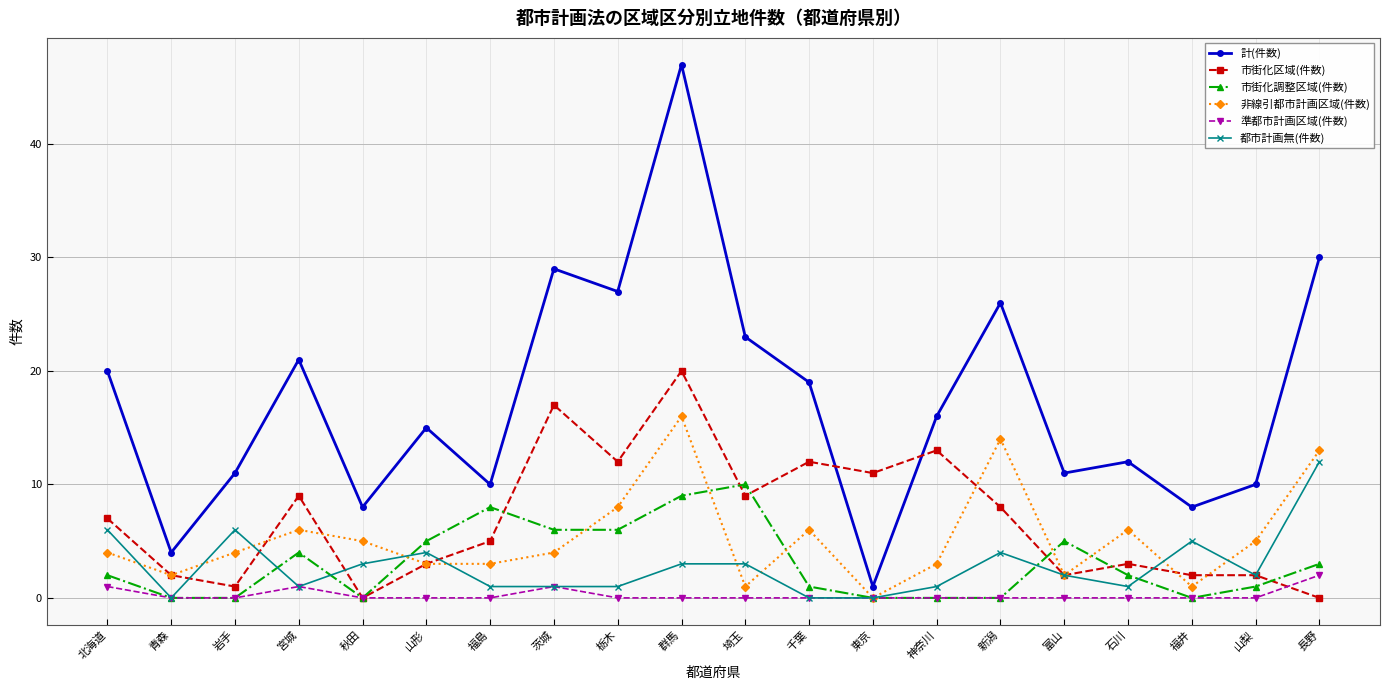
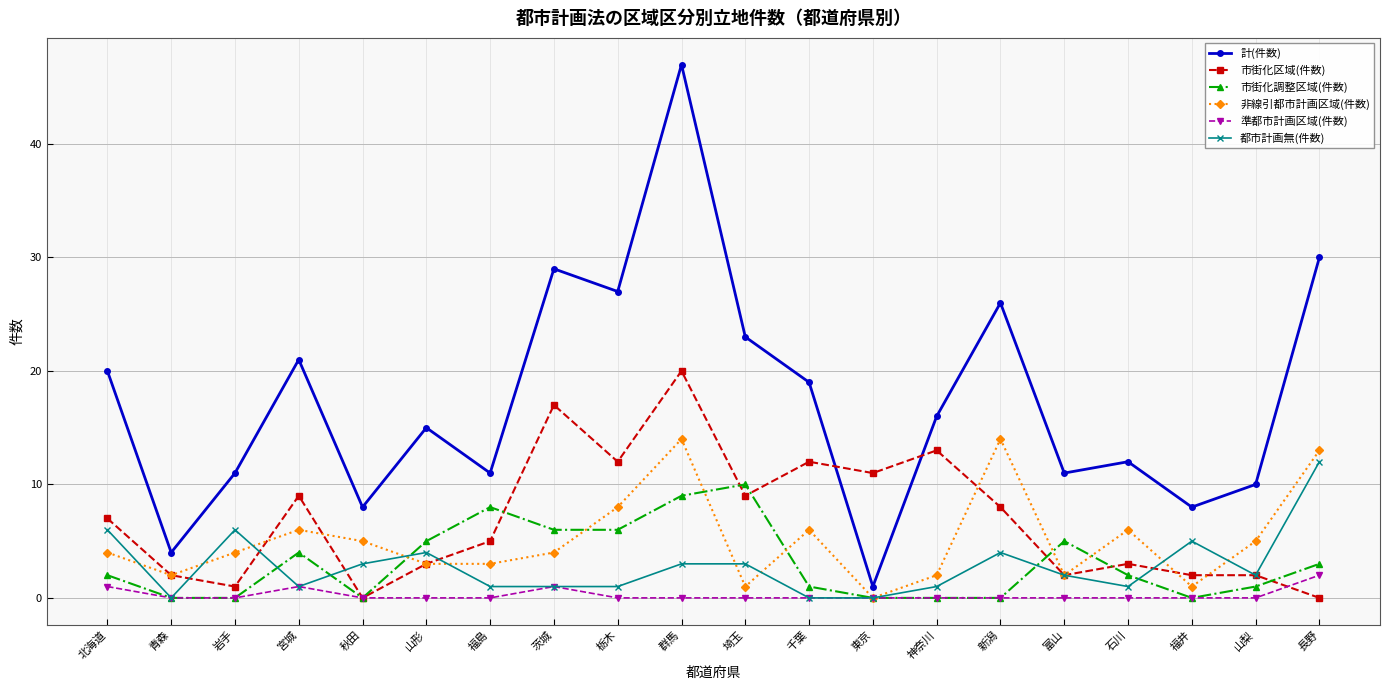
  {
    "計(件数)": {
      "北海道": 20,
      "青森": 4,
      "岩手": 11,
      "宮城": 21,
      "秋田": 8,
      "山形": 15,
-     "福島": 10,
+     "福島": 11,
      "茨城": 29,
      "栃木": 27,
      "群馬": 47,
      "埼玉": 23,
      "千葉": 19,
      "東京": 1,
      "神奈川": 16,
      "新潟": 26,
      "富山": 11,
      "石川": 12,
      "福井": 8,
      "山梨": 10,
      "長野": 30
    },
    "市街化区域(件数)": {
      "北海道": 7,
      "岩手": 1,
      "宮城": 9,
      "福島": 5,
      "茨城": 17,
      "栃木": 12,
      "群馬": 20,
      "埼玉": 9,
      "千葉": 12,
      "東京": 11,
      "神奈川": 13,
      "新潟": 8,
      "石川": 3,
      "福井": 2,
      "長野": 0
    },
    "市街化調整区域(件数)": {
      "北海道": 2,
      "宮城": 4,
      "山形": 5,
      "福島": 8,
      "茨城": 6,
      "栃木": 6,
      "群馬": 9,
      "埼玉": 10,
      "千葉": 1,
      "富山": 5,
      "石川": 2,
      "山梨": 1,
      "長野": 3
    },
    "非線引都市計画区域(件数)": {
      "北海道": 4,
      "岩手": 4,
      "宮城": 6,
      "秋田": 5,
      "福島": 3,
      "茨城": 4,
      "栃木": 8,
-     "群馬": 16,
+     "群馬": 14,
      "埼玉": 1,
      "千葉": 6,
-     "神奈川": 3,
+     "神奈川": 2,
      "新潟": 14,
      "石川": 6,
      "福井": 1,
      "山梨": 5,
      "長野": 13
    },
    "準都市計画区域(件数)": {
      "北海道": 1,
      "山形": 0,
      "福島": 0,
      "栃木": 0,
      "群馬": 0,
      "埼玉": 0,
      "富山": 0,
      "石川": 0,
      "山梨": 0,
      "長野": 2
    },
    "都市計画無(件数)": {
      "北海道": 6,
      "岩手": 6,
      "秋田": 3,
      "山形": 4,
      "福島": 1,
      "栃木": 1,
      "群馬": 3,
      "埼玉": 3,
      "神奈川": 1,
      "新潟": 4,
      "石川": 1,
      "福井": 5,
      "長野": 12
    }
  }
